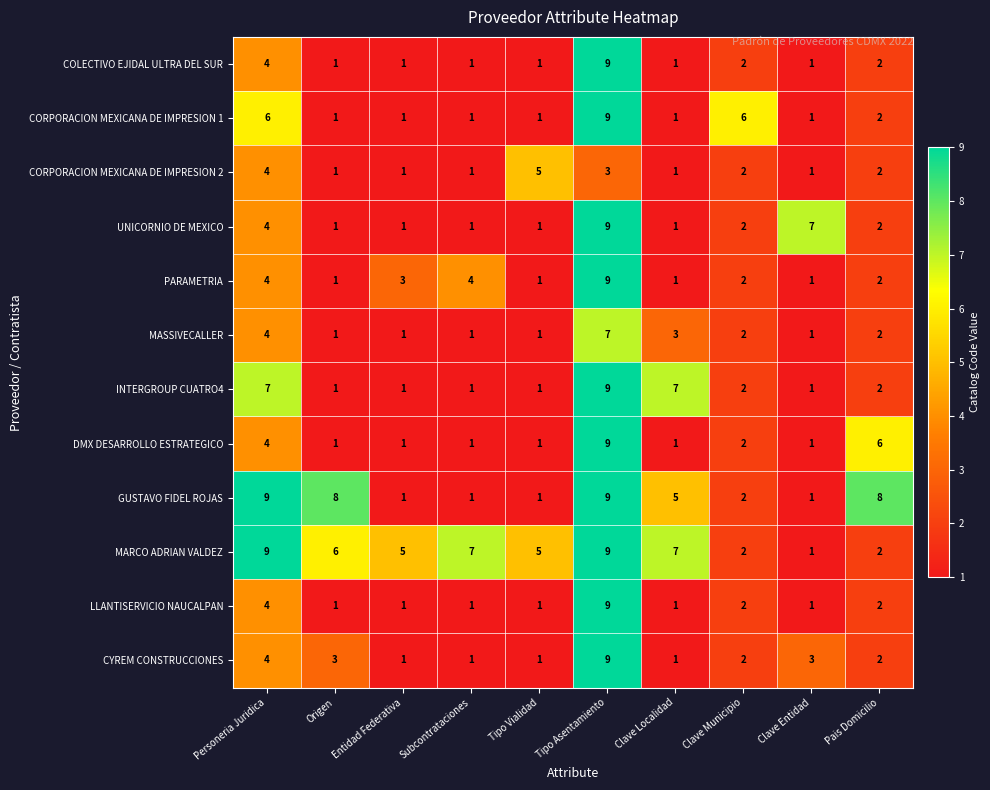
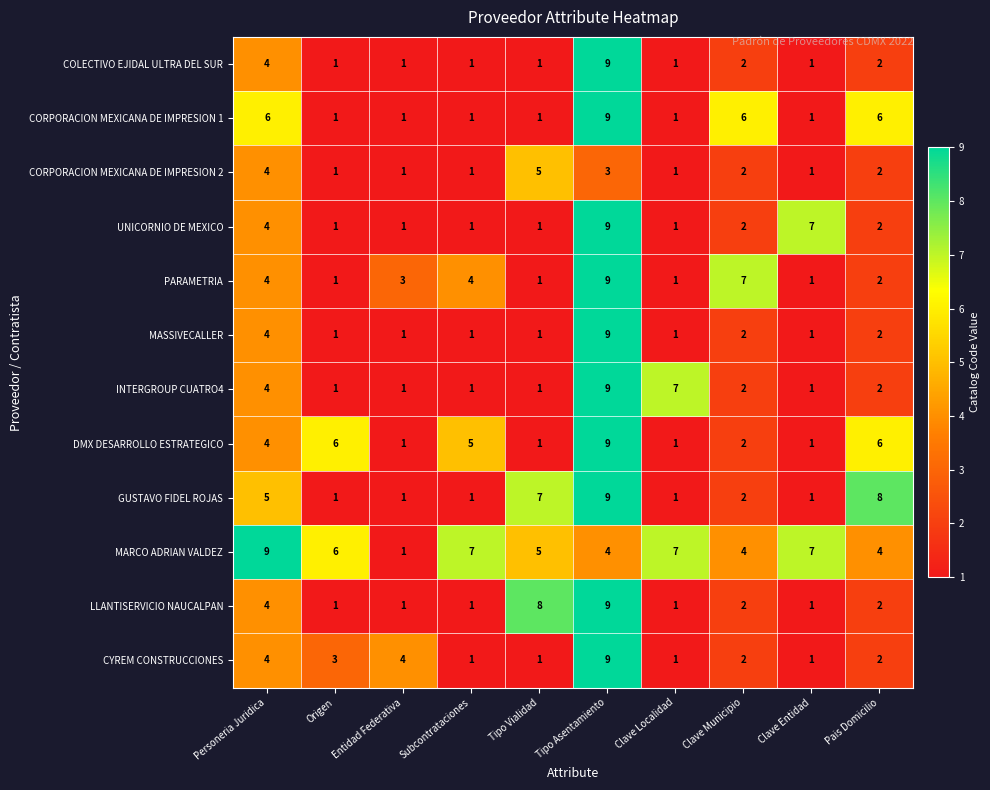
  {
    "COLECTIVO EJIDAL ULTRA DEL SUR": {
      "Personeria Juridica": 4,
      "Origen": 1,
      "Entidad Federativa": 1,
      "Subcontrataciones": 1,
      "Tipo Vialidad": 1,
      "Tipo Asentamiento": 9,
      "Clave Localidad": 1,
      "Clave Municipio": 2,
      "Pais Domicilio": 2
    },
    "CORPORACION MEXICANA DE IMPRESION 1": {
      "Personeria Juridica": 6,
      "Origen": 1,
      "Entidad Federativa": 1,
      "Subcontrataciones": 1,
      "Tipo Vialidad": 1,
      "Tipo Asentamiento": 9,
      "Clave Localidad": 1,
      "Clave Municipio": 6,
      "Clave Entidad": 1,
-     "Pais Domicilio": 2
+     "Pais Domicilio": 6
    },
    "CORPORACION MEXICANA DE IMPRESION 2": {
      "Personeria Juridica": 4,
      "Origen": 1,
      "Entidad Federativa": 1,
      "Subcontrataciones": 1,
      "Tipo Vialidad": 5,
      "Tipo Asentamiento": 3,
      "Clave Localidad": 1,
      "Clave Municipio": 2,
      "Clave Entidad": 1,
      "Pais Domicilio": 2
    },
    "UNICORNIO DE MEXICO": {
      "Personeria Juridica": 4,
      "Origen": 1,
      "Entidad Federativa": 1,
      "Subcontrataciones": 1,
      "Tipo Vialidad": 1,
      "Tipo Asentamiento": 9,
      "Clave Localidad": 1,
      "Clave Municipio": 2,
      "Clave Entidad": 7,
      "Pais Domicilio": 2
    },
    "PARAMETRIA": {
      "Personeria Juridica": 4,
      "Origen": 1,
      "Entidad Federativa": 3,
      "Subcontrataciones": 4,
      "Tipo Vialidad": 1,
      "Tipo Asentamiento": 9,
      "Clave Localidad": 1,
-     "Clave Municipio": 2,
+     "Clave Municipio": 7,
      "Clave Entidad": 1,
      "Pais Domicilio": 2
    },
    "MASSIVECALLER": {
      "Personeria Juridica": 4,
      "Origen": 1,
      "Entidad Federativa": 1,
      "Subcontrataciones": 1,
      "Tipo Vialidad": 1,
-     "Tipo Asentamiento": 7,
-     "Clave Localidad": 3,
+     "Tipo Asentamiento": 9,
+     "Clave Localidad": 1,
      "Clave Municipio": 2,
      "Clave Entidad": 1,
      "Pais Domicilio": 2
    },
    "INTERGROUP CUATRO4": {
-     "Personeria Juridica": 7,
+     "Personeria Juridica": 4,
      "Origen": 1,
      "Entidad Federativa": 1,
      "Subcontrataciones": 1,
      "Tipo Vialidad": 1,
      "Tipo Asentamiento": 9,
      "Clave Localidad": 7,
      "Clave Municipio": 2,
      "Clave Entidad": 1,
      "Pais Domicilio": 2
    },
    "DMX DESARROLLO ESTRATEGICO": {
      "Personeria Juridica": 4,
-     "Origen": 1,
+     "Origen": 6,
      "Entidad Federativa": 1,
-     "Subcontrataciones": 1,
+     "Subcontrataciones": 5,
      "Tipo Vialidad": 1,
      "Tipo Asentamiento": 9,
      "Clave Localidad": 1,
      "Clave Municipio": 2,
      "Clave Entidad": 1,
      "Pais Domicilio": 6
    },
    "GUSTAVO FIDEL ROJAS": {
-     "Personeria Juridica": 9,
-     "Origen": 8,
+     "Personeria Juridica": 5,
+     "Origen": 1,
      "Entidad Federativa": 1,
      "Subcontrataciones": 1,
-     "Tipo Vialidad": 1,
+     "Tipo Vialidad": 7,
      "Tipo Asentamiento": 9,
-     "Clave Localidad": 5,
+     "Clave Localidad": 1,
      "Clave Municipio": 2,
      "Clave Entidad": 1,
      "Pais Domicilio": 8
    },
    "MARCO ADRIAN VALDEZ": {
      "Personeria Juridica": 9,
      "Origen": 6,
-     "Entidad Federativa": 5,
+     "Entidad Federativa": 1,
      "Subcontrataciones": 7,
      "Tipo Vialidad": 5,
-     "Tipo Asentamiento": 9,
+     "Tipo Asentamiento": 4,
      "Clave Localidad": 7,
-     "Clave Municipio": 2,
-     "Clave Entidad": 1,
-     "Pais Domicilio": 2
+     "Clave Municipio": 4,
+     "Clave Entidad": 7,
+     "Pais Domicilio": 4
    },
    "LLANTISERVICIO NAUCALPAN": {
      "Personeria Juridica": 4,
      "Origen": 1,
      "Entidad Federativa": 1,
      "Subcontrataciones": 1,
-     "Tipo Vialidad": 1,
+     "Tipo Vialidad": 8,
      "Tipo Asentamiento": 9,
      "Clave Localidad": 1,
      "Clave Municipio": 2,
      "Clave Entidad": 1,
      "Pais Domicilio": 2
    },
    "CYREM CONSTRUCCIONES": {
      "Personeria Juridica": 4,
      "Origen": 3,
-     "Entidad Federativa": 1,
+     "Entidad Federativa": 4,
      "Subcontrataciones": 1,
      "Tipo Vialidad": 1,
      "Tipo Asentamiento": 9,
      "Clave Localidad": 1,
      "Clave Municipio": 2,
-     "Clave Entidad": 3,
+     "Clave Entidad": 1,
      "Pais Domicilio": 2
    }
  }
